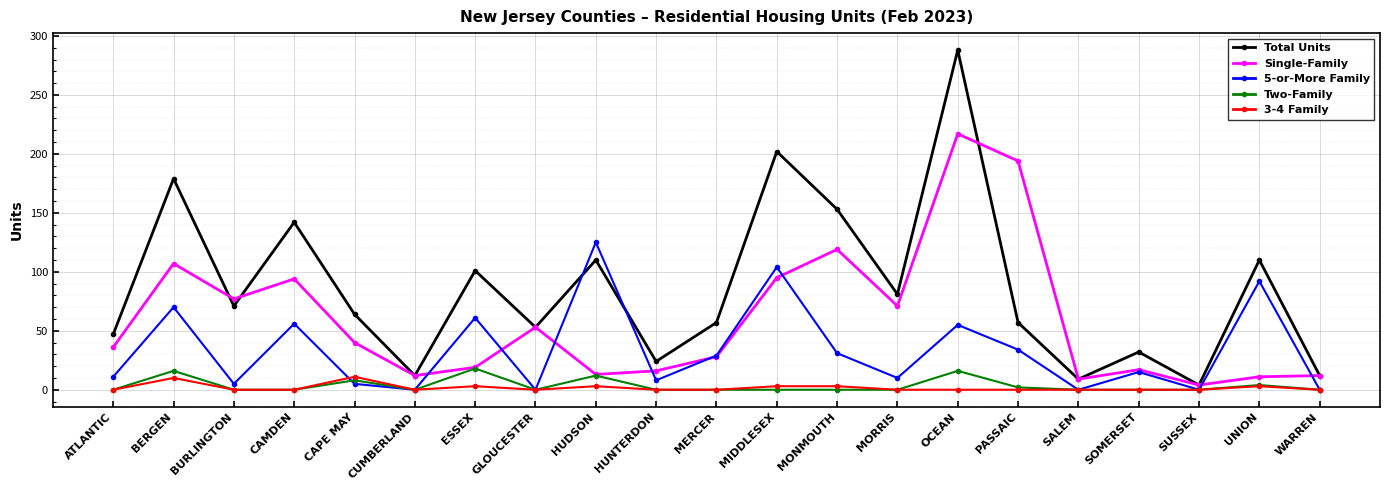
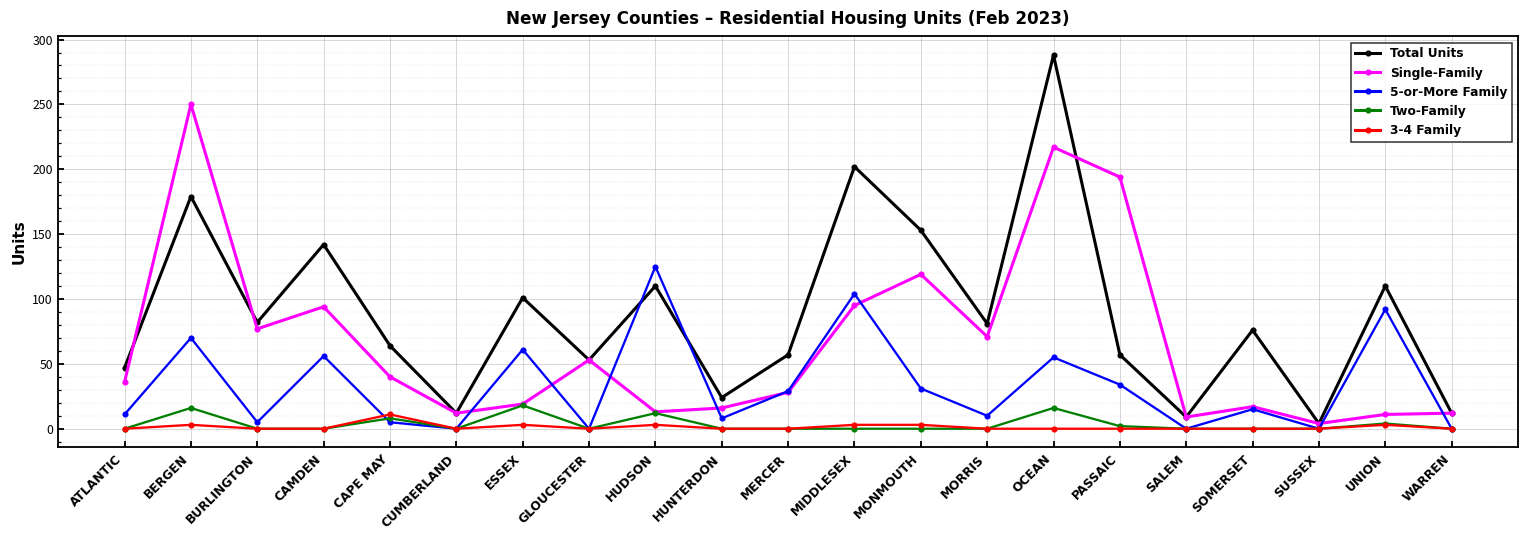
  {
    "Total Units": {
      "ATLANTIC": 47,
      "BERGEN": 179,
-     "BURLINGTON": 71,
+     "BURLINGTON": 82,
      "CAMDEN": 142,
      "CAPE MAY": 64,
      "ESSEX": 101,
      "HUDSON": 110,
      "HUNTERDON": 24,
      "MERCER": 57,
      "MIDDLESEX": 202,
      "MONMOUTH": 153,
      "MORRIS": 81,
      "OCEAN": 288,
      "PASSAIC": 57,
-     "SOMERSET": 32,
+     "SOMERSET": 76,
      "UNION": 110
    },
    "Single-Family": {
      "ATLANTIC": 36,
-     "BERGEN": 107,
+     "BERGEN": 250,
      "BURLINGTON": 77,
      "CAMDEN": 94,
      "CAPE MAY": 40,
      "HUNTERDON": 16,
      "MIDDLESEX": 95,
      "MONMOUTH": 119,
      "MORRIS": 71,
      "OCEAN": 217,
      "PASSAIC": 194,
      "UNION": 11
    },
    "5-or-More Family": {
      "ATLANTIC": 11,
      "BERGEN": 70,
      "BURLINGTON": 5,
      "CAMDEN": 56,
      "CAPE MAY": 5,
      "ESSEX": 61,
      "HUDSON": 125,
      "HUNTERDON": 8,
      "MIDDLESEX": 104,
      "MONMOUTH": 31,
      "MORRIS": 10,
      "OCEAN": 55,
      "PASSAIC": 34,
      "UNION": 92
    },
    "Two-Family": {
      "BERGEN": 16,
      "CAPE MAY": 8,
      "MIDDLESEX": 0,
      "MONMOUTH": 0,
      "OCEAN": 16
    },
    "3-4 Family": {
-     "BERGEN": 10,
+     "BERGEN": 3,
      "CAPE MAY": 11,
      "ESSEX": 3,
      "HUDSON": 3,
      "MIDDLESEX": 3,
      "MONMOUTH": 3,
      "OCEAN": 0
    }
  }
